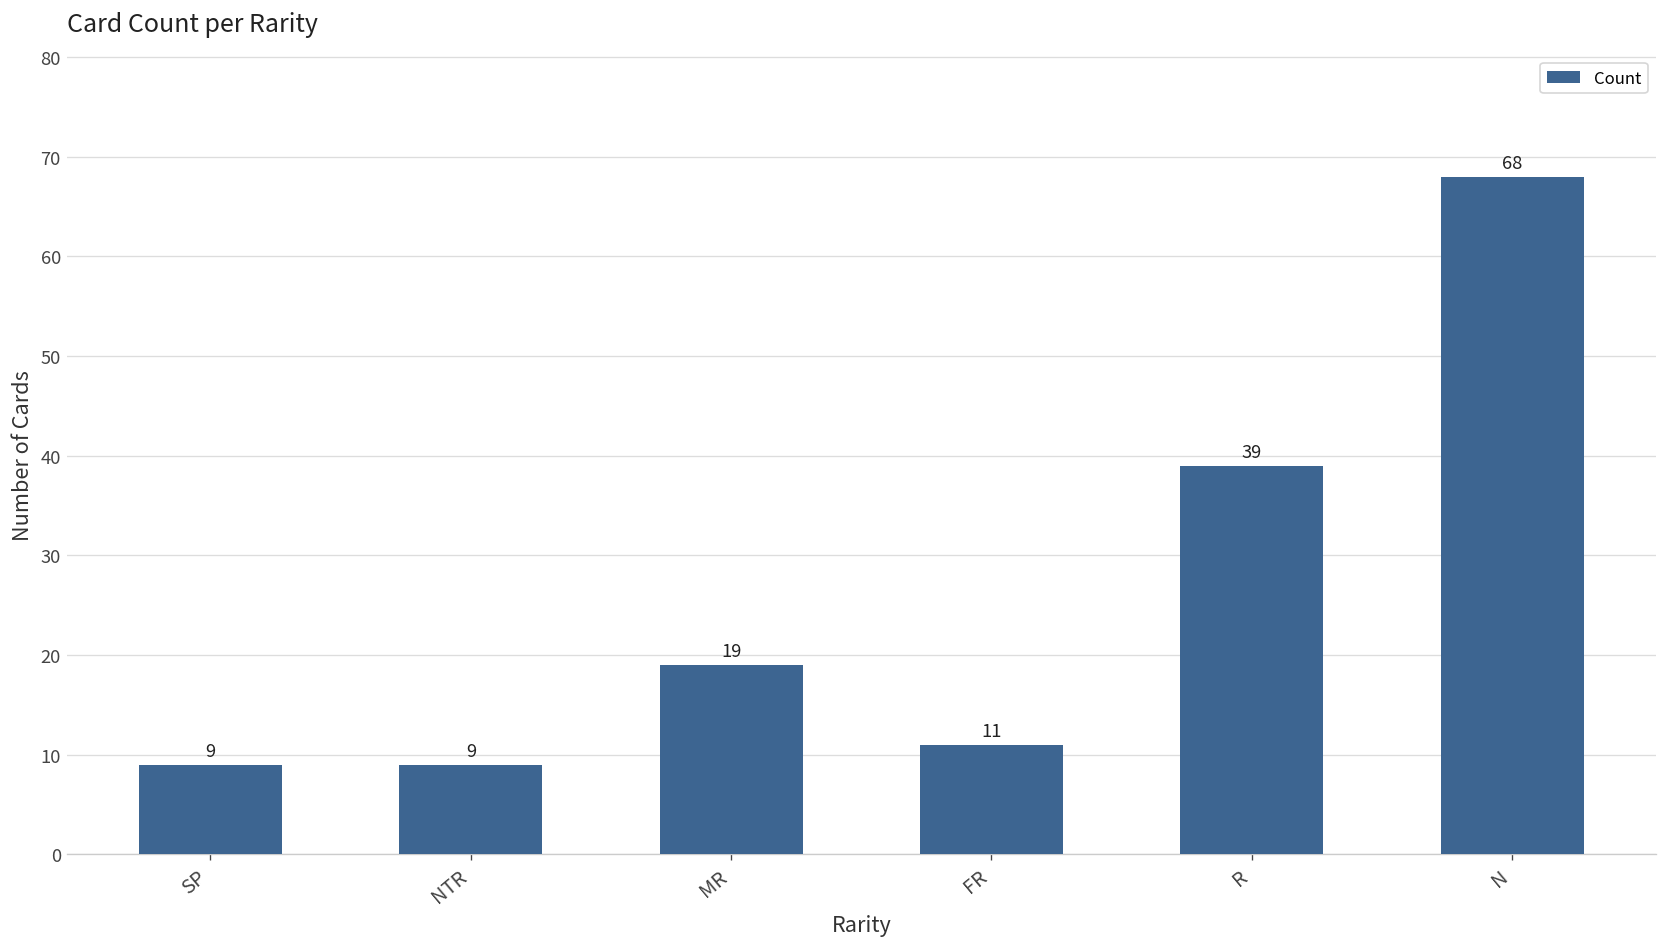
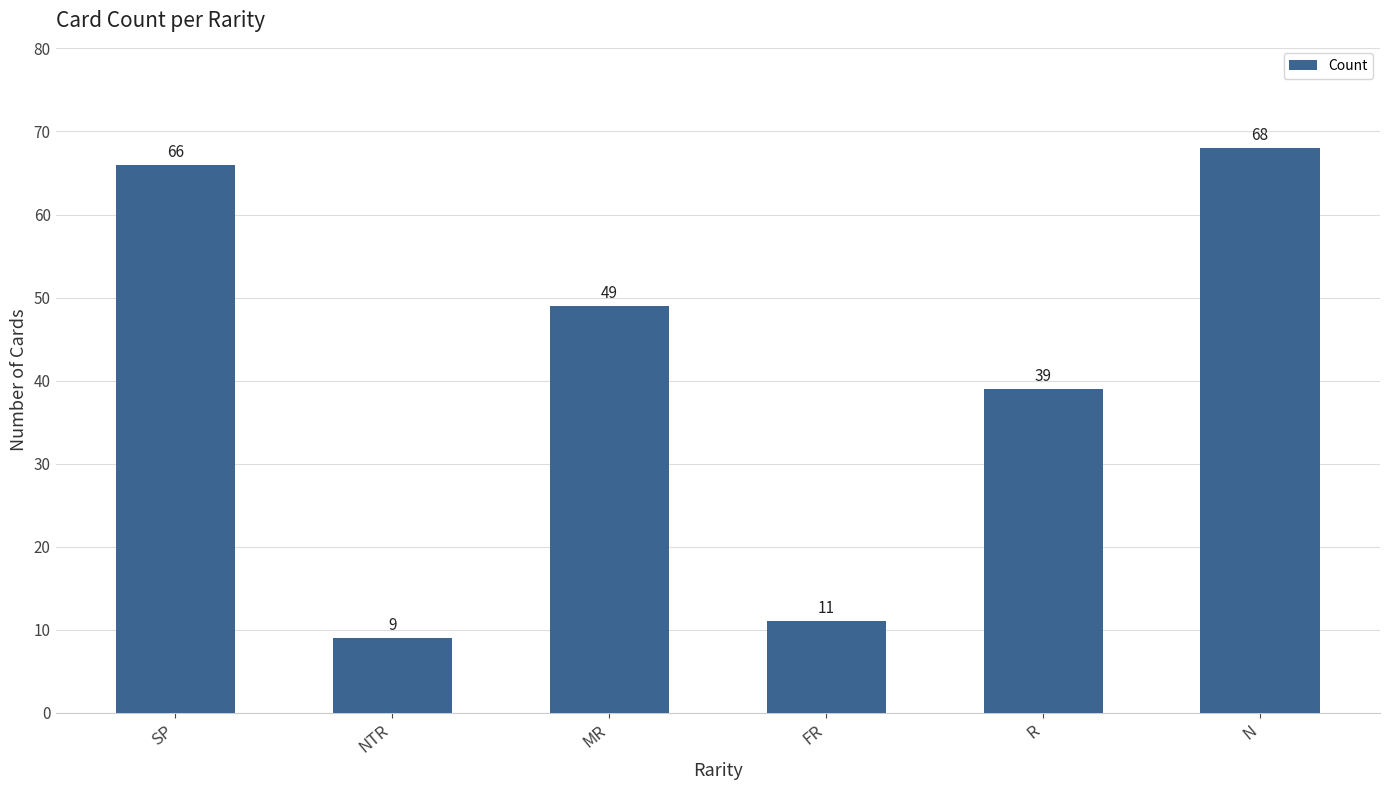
  {
-   "SP": 9,
+   "SP": 66,
    "NTR": 9,
-   "MR": 19,
+   "MR": 49,
    "FR": 11,
    "R": 39,
    "N": 68
  }
